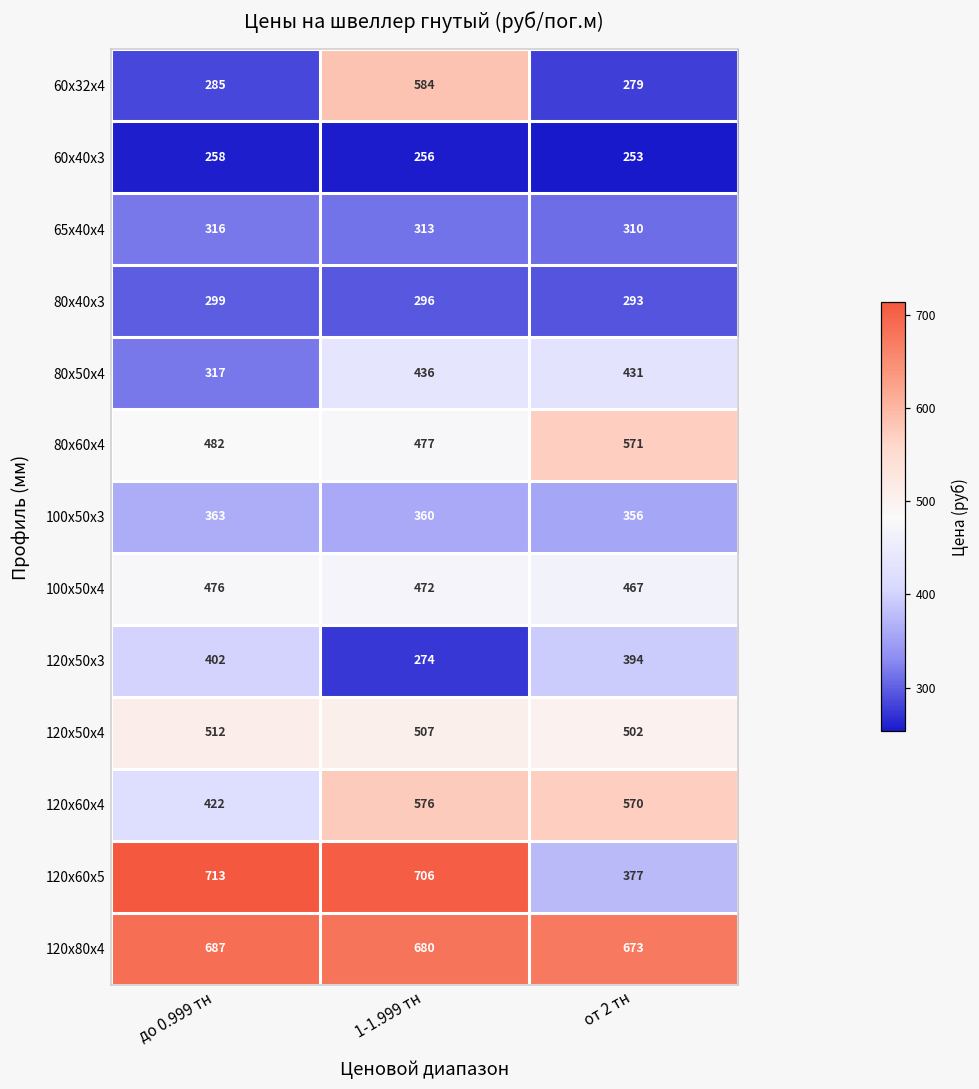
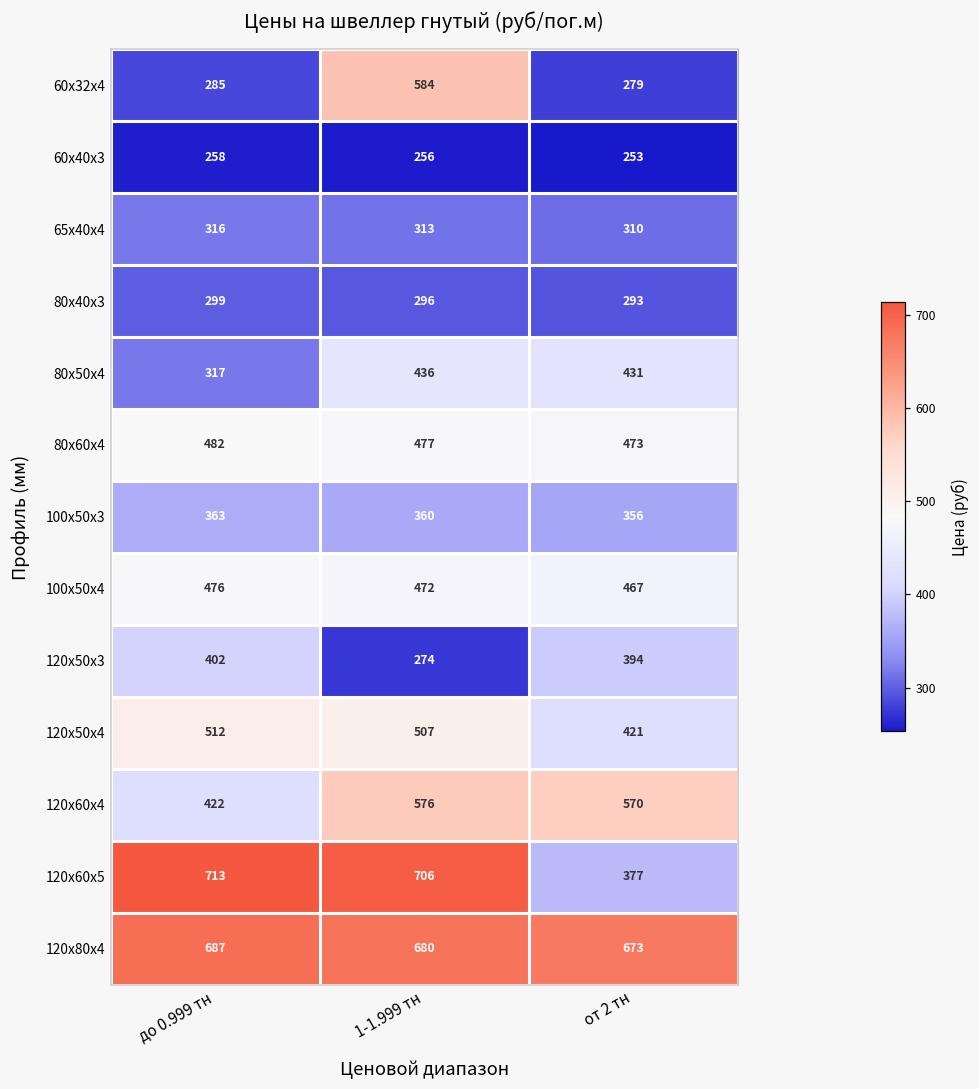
  {
    "60x32x4": {
      "до 0.999 тн": 285,
      "1-1.999 тн": 584,
      "от 2 тн": 279
    },
    "60x40x3": {
      "до 0.999 тн": 258,
      "1-1.999 тн": 256,
      "от 2 тн": 253
    },
    "65x40x4": {
      "до 0.999 тн": 316,
      "1-1.999 тн": 313,
      "от 2 тн": 310
    },
    "80x40x3": {
      "до 0.999 тн": 299,
      "1-1.999 тн": 296,
      "от 2 тн": 293
    },
    "80x50x4": {
      "до 0.999 тн": 317,
      "1-1.999 тн": 436,
      "от 2 тн": 431
    },
    "80x60x4": {
      "до 0.999 тн": 482,
      "1-1.999 тн": 477,
-     "от 2 тн": 571
+     "от 2 тн": 473
    },
    "100x50x3": {
      "до 0.999 тн": 363,
      "1-1.999 тн": 360,
      "от 2 тн": 356
    },
    "100x50x4": {
      "до 0.999 тн": 476,
      "1-1.999 тн": 472,
      "от 2 тн": 467
    },
    "120x50x3": {
      "до 0.999 тн": 402,
      "1-1.999 тн": 274,
      "от 2 тн": 394
    },
    "120x50x4": {
      "до 0.999 тн": 512,
      "1-1.999 тн": 507,
-     "от 2 тн": 502
+     "от 2 тн": 421
    },
    "120x60x4": {
      "до 0.999 тн": 422,
      "1-1.999 тн": 576,
      "от 2 тн": 570
    },
    "120x60x5": {
      "до 0.999 тн": 713,
      "1-1.999 тн": 706,
      "от 2 тн": 377
    },
    "120x80x4": {
      "до 0.999 тн": 687,
      "1-1.999 тн": 680,
      "от 2 тн": 673
    }
  }
